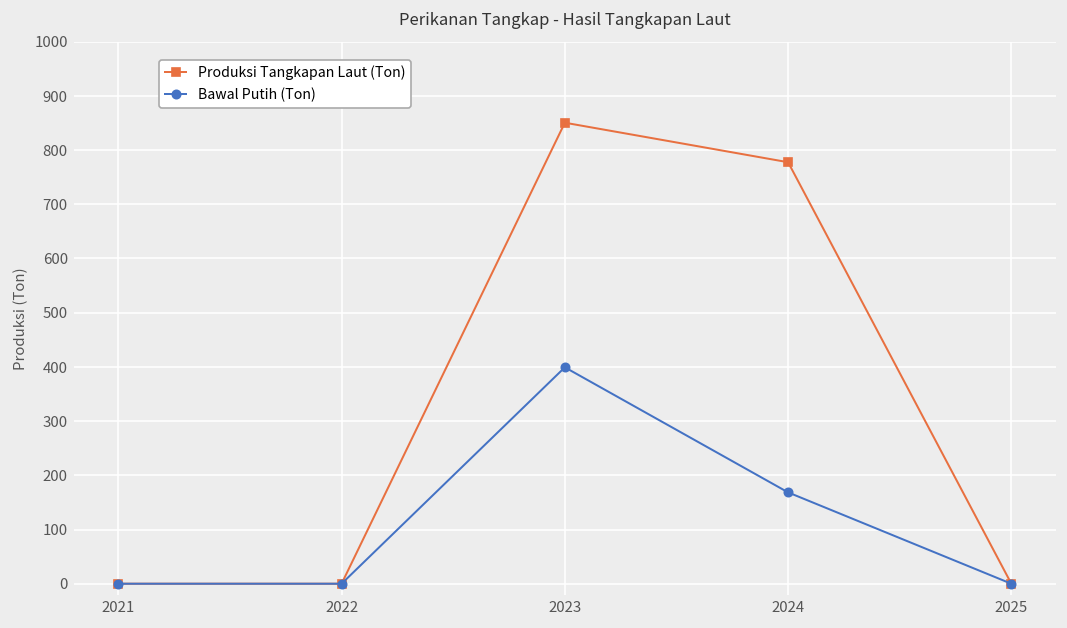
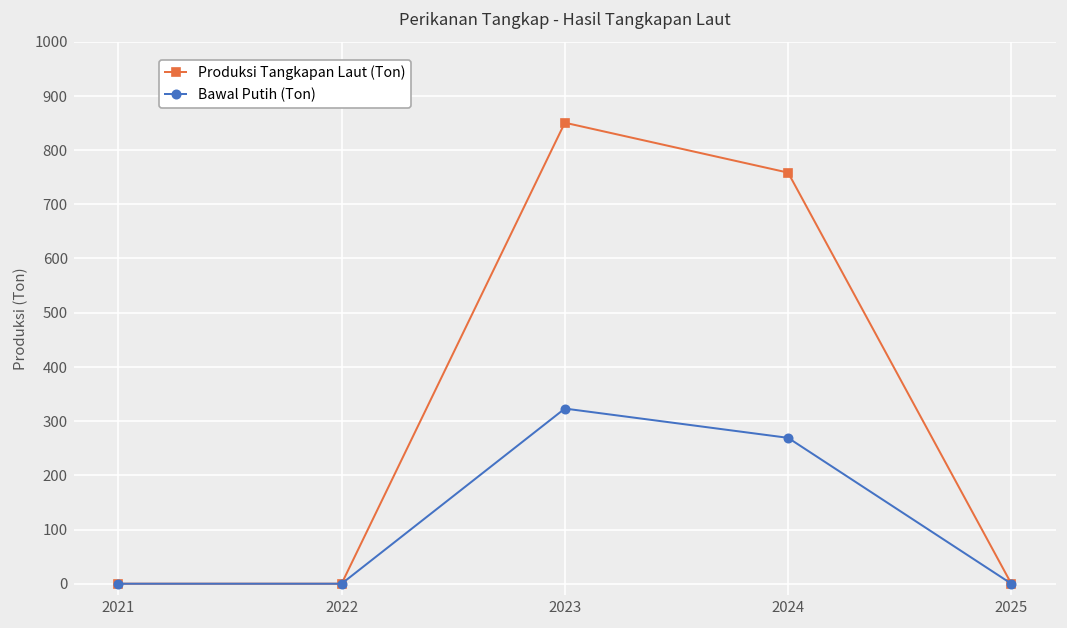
  {
    "Produksi Tangkapan Laut (Ton)": {
      "2023": 850,
-     "2024": 780
+     "2024": 760
    },
    "Bawal Putih (Ton)": {
-     "2023": 400,
-     "2024": 170
+     "2023": 320,
+     "2024": 270
    }
  }
